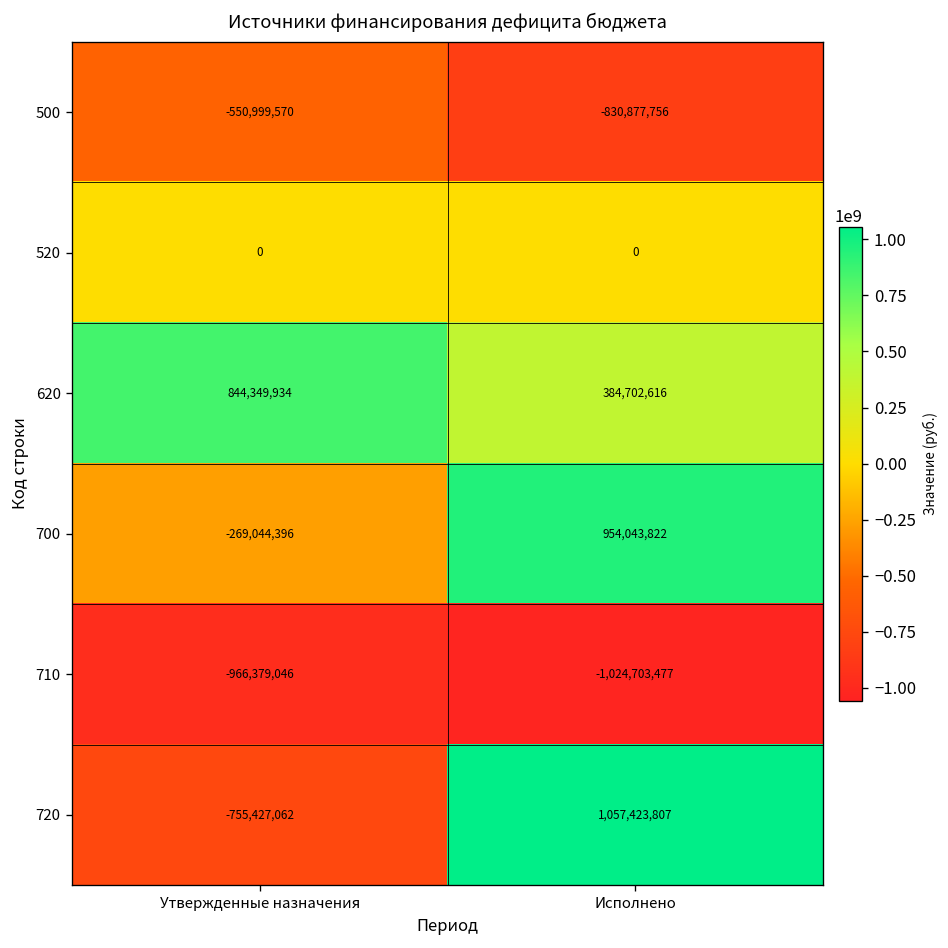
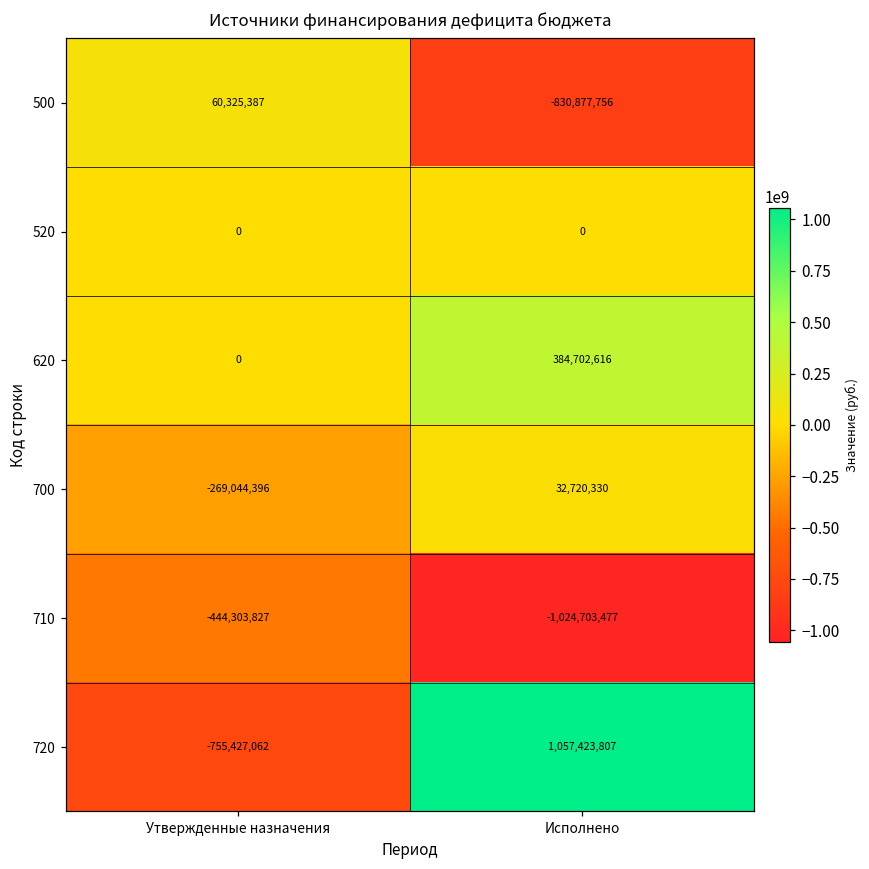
  {
    "500": {
-     "Утвержденные назначения": "-550,999,570",
+     "Утвержденные назначения": "60,325,387",
      "Исполнено": "-830,877,756"
    },
    "520": {
      "Утвержденные назначения": "0",
      "Исполнено": "0"
    },
    "620": {
-     "Утвержденные назначения": "844,349,934",
+     "Утвержденные назначения": "0",
      "Исполнено": "384,702,616"
    },
    "700": {
      "Утвержденные назначения": "-269,044,396",
-     "Исполнено": "954,043,822"
+     "Исполнено": "32,720,330"
    },
    "710": {
-     "Утвержденные назначения": "-966,379,046",
+     "Утвержденные назначения": "-444,303,827",
      "Исполнено": "-1,024,703,477"
    },
    "720": {
      "Утвержденные назначения": "-755,427,062",
      "Исполнено": "1,057,423,807"
    }
  }
